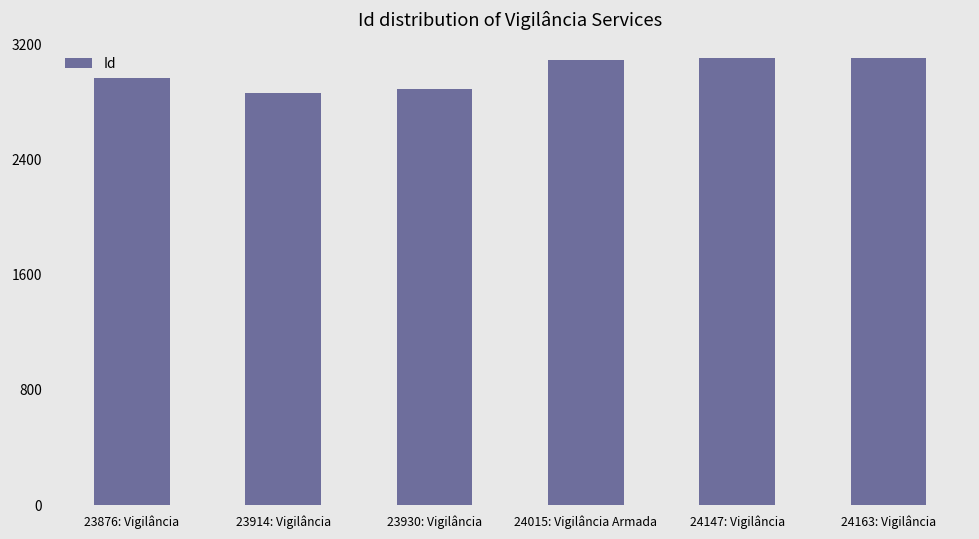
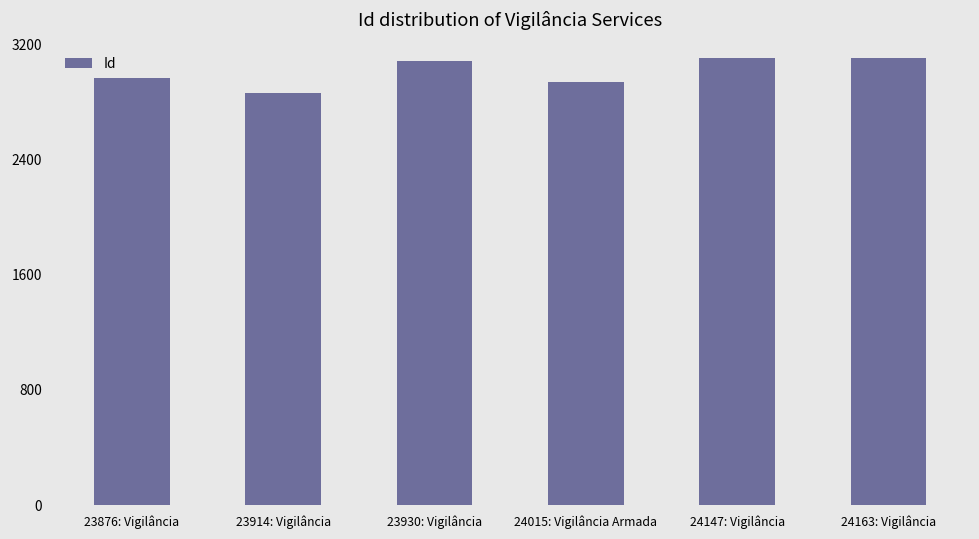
  {
    "23876: Vigilância": 2960,
    "23914: Vigilância": 2860,
-   "23930: Vigilância": 2890,
-   "24015: Vigilância Armada": 3090,
+   "23930: Vigilância": 3080,
+   "24015: Vigilância Armada": 2940,
    "24147: Vigilância": 3100,
    "24163: Vigilância": 3100
  }
